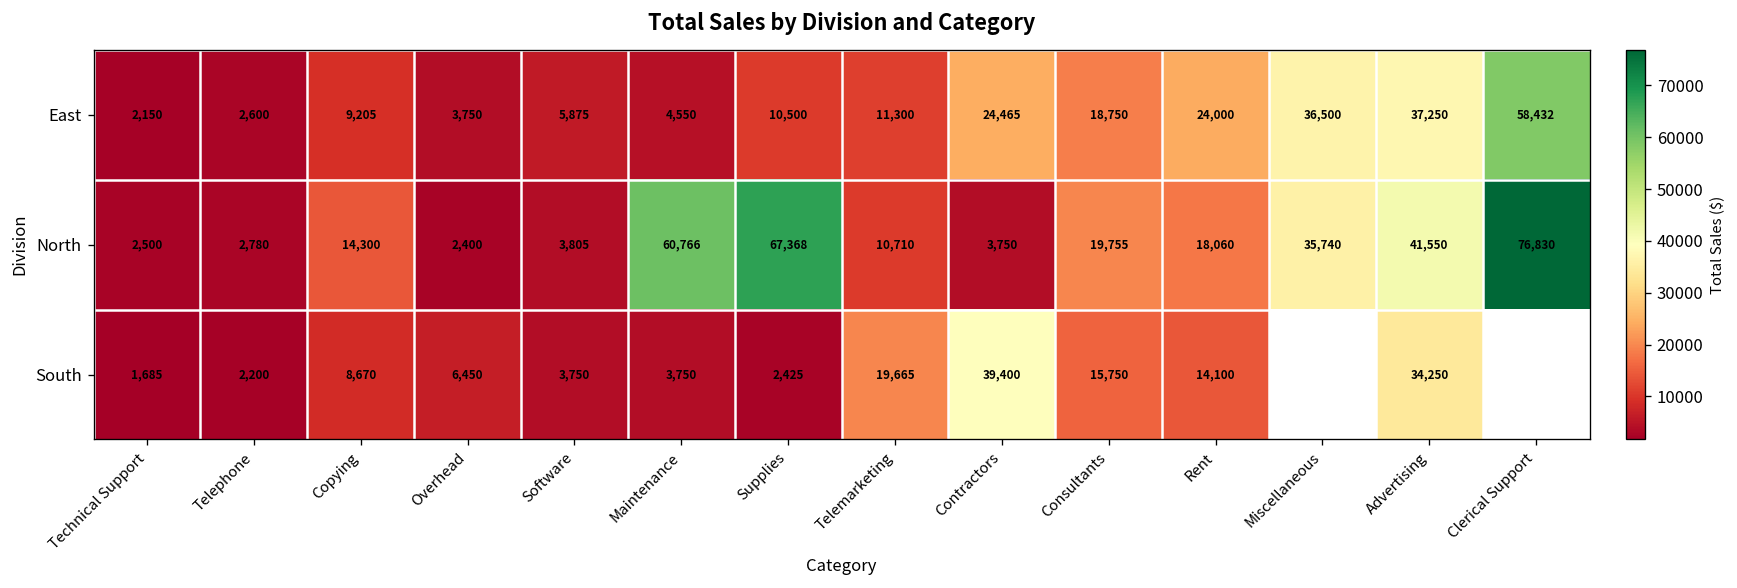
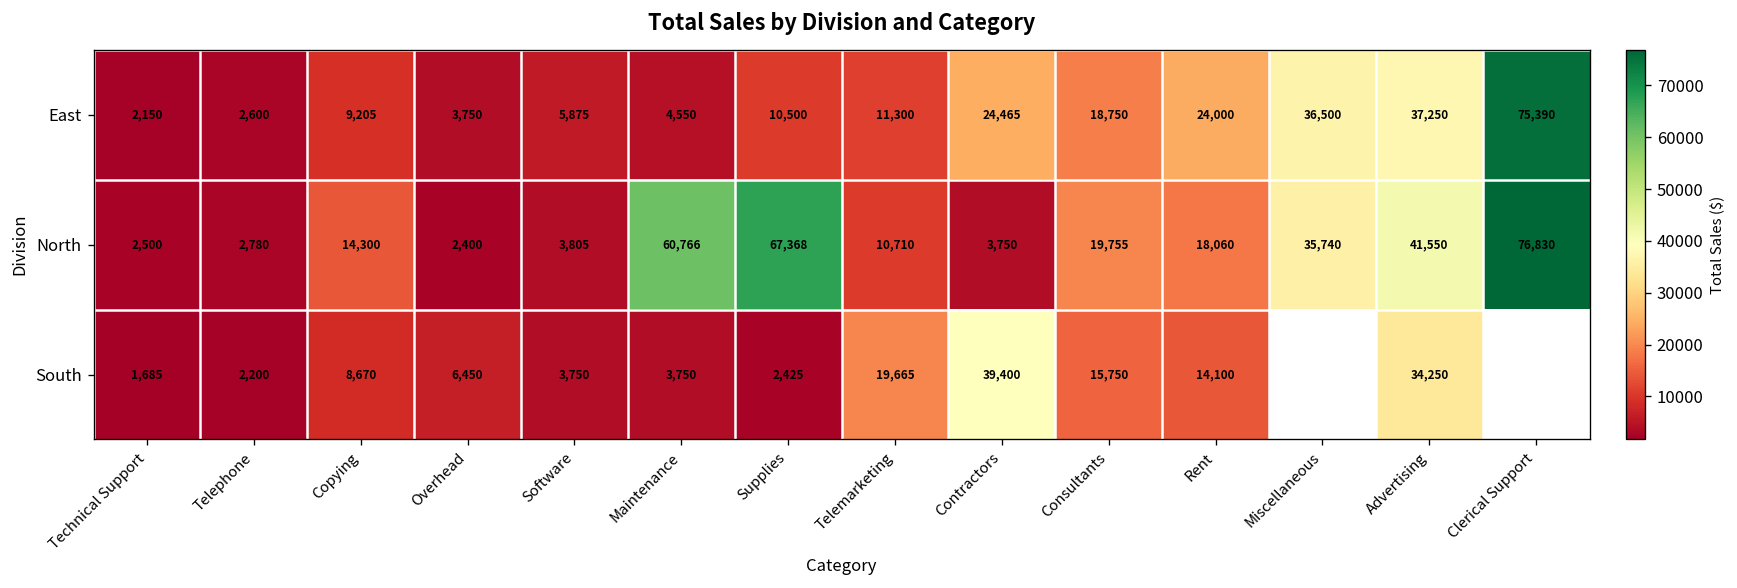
  {
    "East": {
      "Technical Support": "2,150",
      "Telephone": "2,600",
      "Copying": "9,205",
      "Overhead": "3,750",
      "Software": "5,875",
      "Maintenance": "4,550",
      "Supplies": "10,500",
      "Telemarketing": "11,300",
      "Contractors": "24,465",
      "Consultants": "18,750",
      "Rent": "24,000",
      "Miscellaneous": "36,500",
      "Advertising": "37,250",
-     "Clerical Support": "58,432"
+     "Clerical Support": "75,390"
    },
    "North": {
      "Technical Support": "2,500",
      "Telephone": "2,780",
      "Copying": "14,300",
      "Overhead": "2,400",
      "Software": "3,805",
      "Maintenance": "60,766",
      "Supplies": "67,368",
      "Telemarketing": "10,710",
      "Contractors": "3,750",
      "Consultants": "19,755",
      "Rent": "18,060",
      "Miscellaneous": "35,740",
      "Advertising": "41,550",
      "Clerical Support": "76,830"
    },
    "South": {
      "Technical Support": "1,685",
      "Telephone": "2,200",
      "Copying": "8,670",
      "Overhead": "6,450",
      "Software": "3,750",
      "Maintenance": "3,750",
      "Supplies": "2,425",
      "Telemarketing": "19,665",
      "Contractors": "39,400",
      "Consultants": "15,750",
      "Rent": "14,100",
      "Advertising": "34,250"
    }
  }
